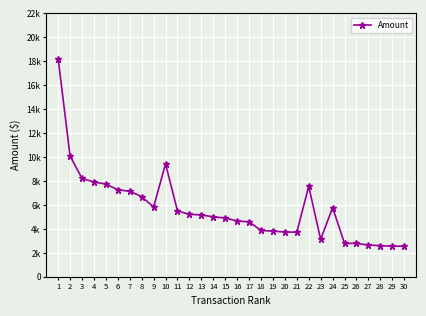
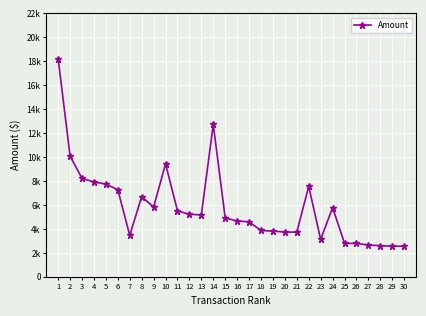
  {
    "1": 18200,
    "2": 10100,
    "3": 8200,
    "4": 7900,
    "5": 7800,
    "6": 7300,
-   "7": 7100,
+   "7": 3500,
    "8": 6700,
    "9": 5800,
    "10": 9400,
    "11": 5500,
    "12": 5200,
    "13": 5200,
-   "14": 5000,
+   "14": 12700,
    "15": 4900,
    "16": 4700,
    "17": 4600,
    "18": 3900,
    "19": 3800,
    "20": 3700,
    "21": 3700,
    "22": 7600,
    "23": 3100,
    "24": 5800,
    "25": 2800,
    "26": 2800,
    "27": 2700,
    "28": 2600,
    "29": 2600,
    "30": 2600
  }
